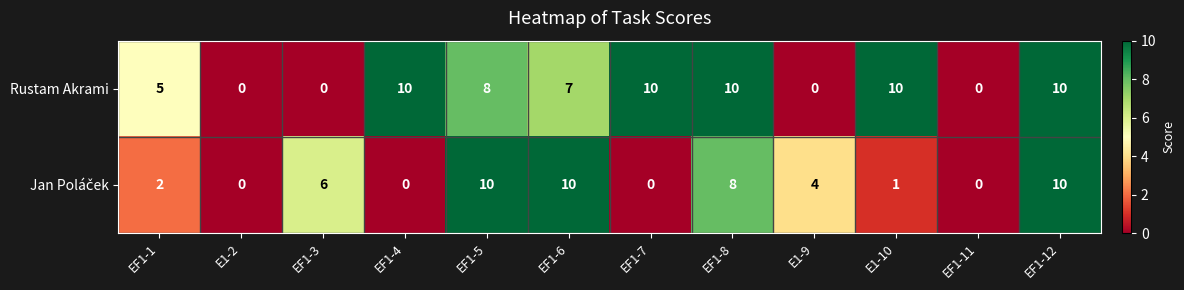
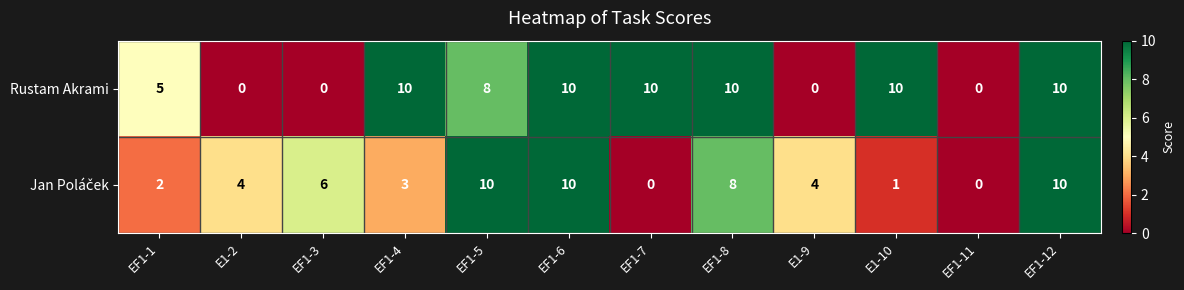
  {
    "Rustam Akrami": {
      "EF1-1": 5,
      "E1-2": 0,
      "EF1-3": 0,
      "EF1-4": 10,
      "EF1-5": 8,
-     "EF1-6": 7,
+     "EF1-6": 10,
      "EF1-7": 10,
      "EF1-8": 10,
      "E1-9": 0,
      "E1-10": 10,
      "EF1-11": 0,
      "EF1-12": 10
    },
    "Jan Poláček": {
      "EF1-1": 2,
-     "E1-2": 0,
+     "E1-2": 4,
      "EF1-3": 6,
-     "EF1-4": 0,
+     "EF1-4": 3,
      "EF1-5": 10,
      "EF1-6": 10,
      "EF1-7": 0,
      "EF1-8": 8,
      "E1-9": 4,
      "E1-10": 1,
      "EF1-11": 0,
      "EF1-12": 10
    }
  }
